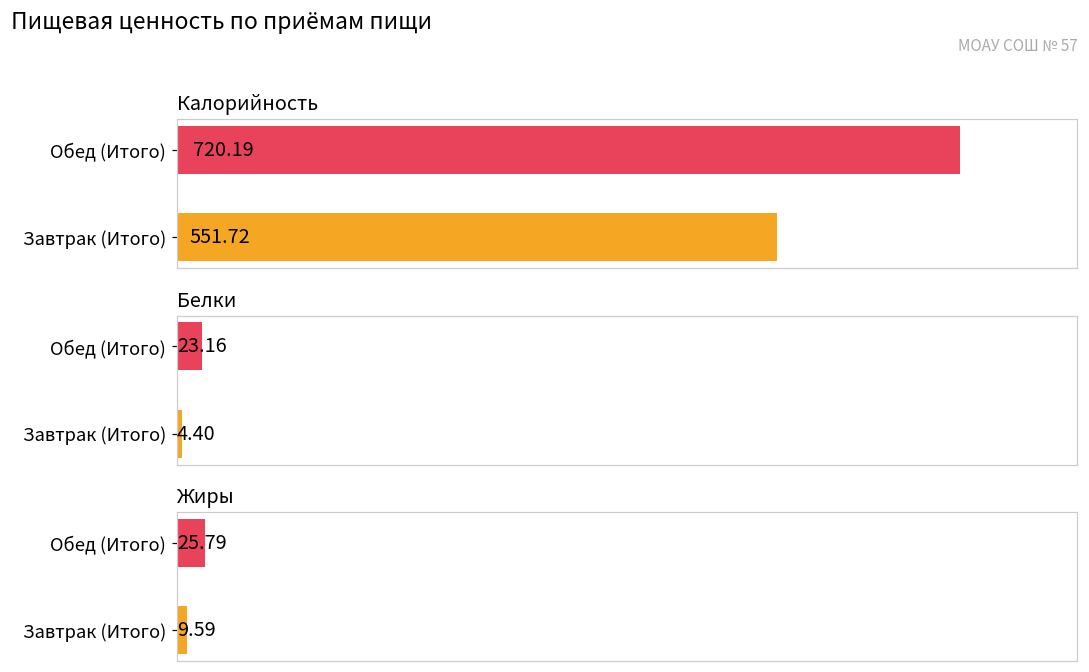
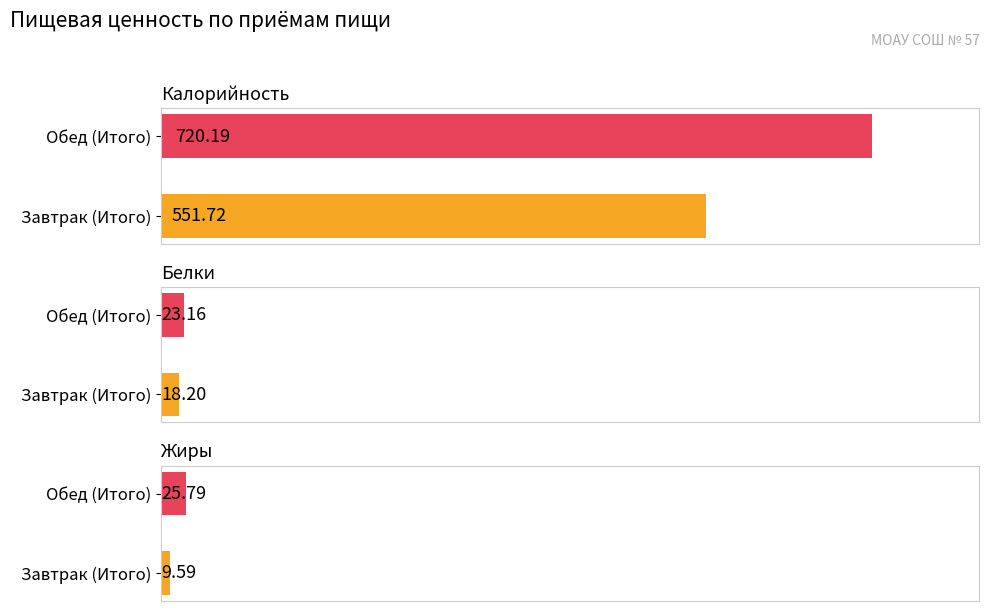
  {
    "Калорийность": {
      "Обед (Итого)": 720.19,
      "Завтрак (Итого)": 551.72
    },
    "Белки": {
      "Обед (Итого)": 23.16,
-     "Завтрак (Итого)": 4.40
+     "Завтрак (Итого)": 18.20
    },
    "Жиры": {
      "Обед (Итого)": 25.79,
      "Завтрак (Итого)": 9.59
    }
  }
